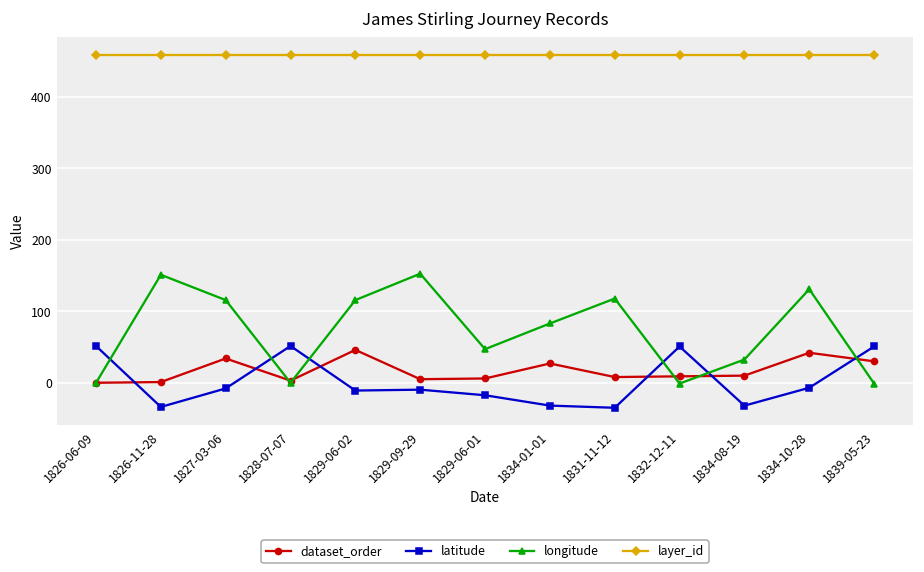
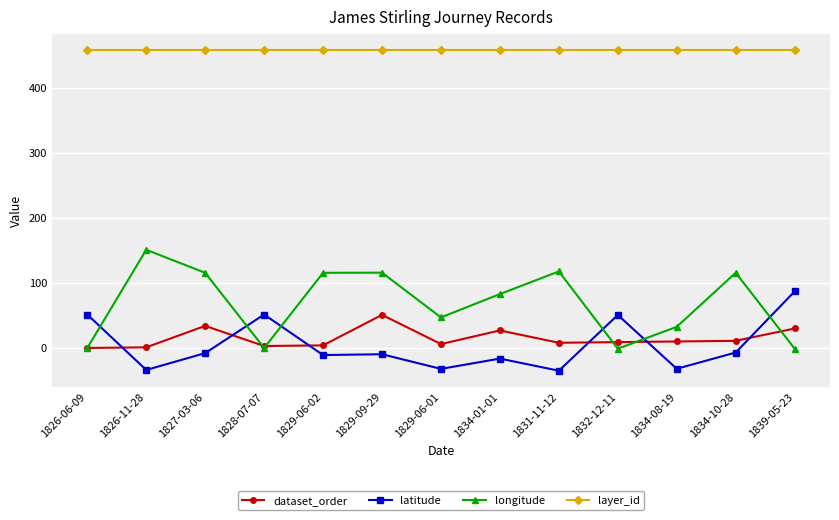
  {
    "dataset_order": {
      "1826-11-28": 0,
      "1827-03-06": 30,
-     "1829-06-02": 50,
-     "1829-09-29": 10,
+     "1829-06-02": 0,
+     "1829-09-29": 50,
      "1829-06-01": 10,
      "1834-01-01": 30,
      "1831-11-12": 10,
      "1832-12-11": 10,
      "1834-08-19": 10,
-     "1834-10-28": 40,
+     "1834-10-28": 10,
      "1839-05-23": 30
    },
    "latitude": {
      "1826-06-09": 50,
      "1826-11-28": -30,
      "1827-03-06": -10,
      "1828-07-07": 50,
      "1829-06-02": -10,
      "1829-09-29": -10,
-     "1829-06-01": -20,
-     "1834-01-01": -30,
+     "1829-06-01": -30,
+     "1834-01-01": -20,
      "1831-11-12": -40,
      "1832-12-11": 50,
      "1834-08-19": -30,
      "1834-10-28": -10,
-     "1839-05-23": 50
+     "1839-05-23": 90
    },
    "longitude": {
      "1826-11-28": 150,
      "1827-03-06": 120,
      "1829-06-02": 120,
-     "1829-09-29": 150,
+     "1829-09-29": 120,
      "1829-06-01": 50,
      "1834-01-01": 80,
      "1831-11-12": 120,
      "1832-12-11": 0,
      "1834-08-19": 30,
-     "1834-10-28": 130,
+     "1834-10-28": 120,
      "1839-05-23": 0
    },
    "layer_id": {
      "1826-06-09": 460,
      "1826-11-28": 460,
      "1827-03-06": 460,
      "1828-07-07": 460,
      "1829-06-02": 460,
      "1829-09-29": 460,
      "1829-06-01": 460,
      "1834-01-01": 460,
      "1831-11-12": 460,
      "1832-12-11": 460,
      "1834-08-19": 460,
      "1834-10-28": 460,
      "1839-05-23": 460
    }
  }
